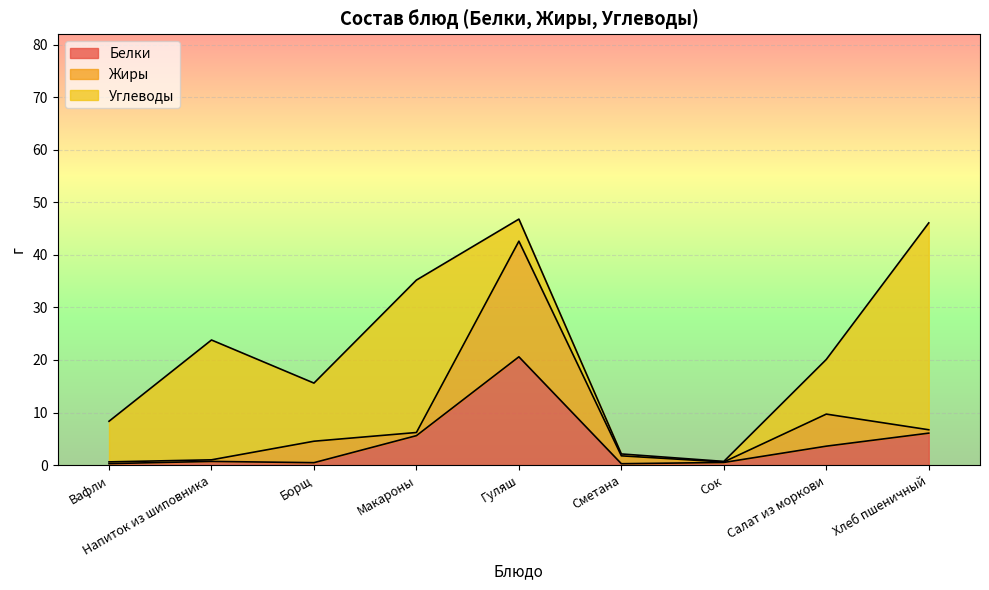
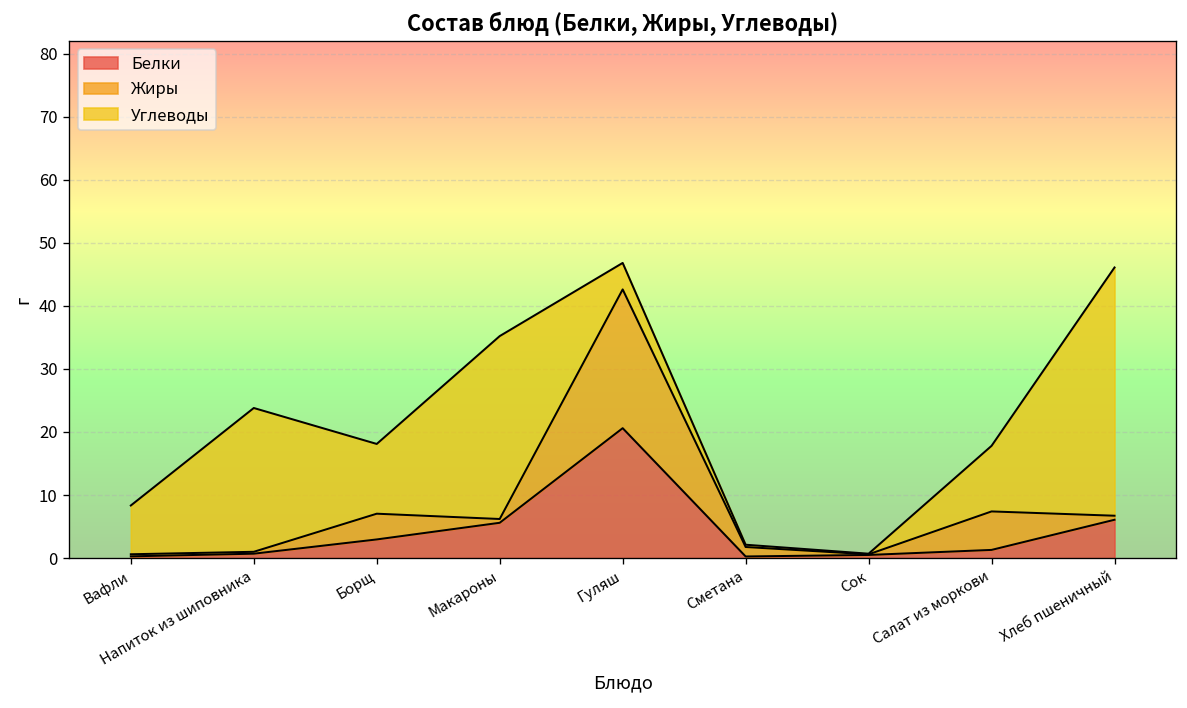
  {
    "Белки": {
-     "Борщ": 0,
+     "Борщ": 3,
      "Макароны": 6,
      "Гуляш": 21,
      "Сметана": 0,
-     "Салат из моркови": 4,
+     "Салат из моркови": 1,
      "Хлеб пшеничный": 6
    }
  }
